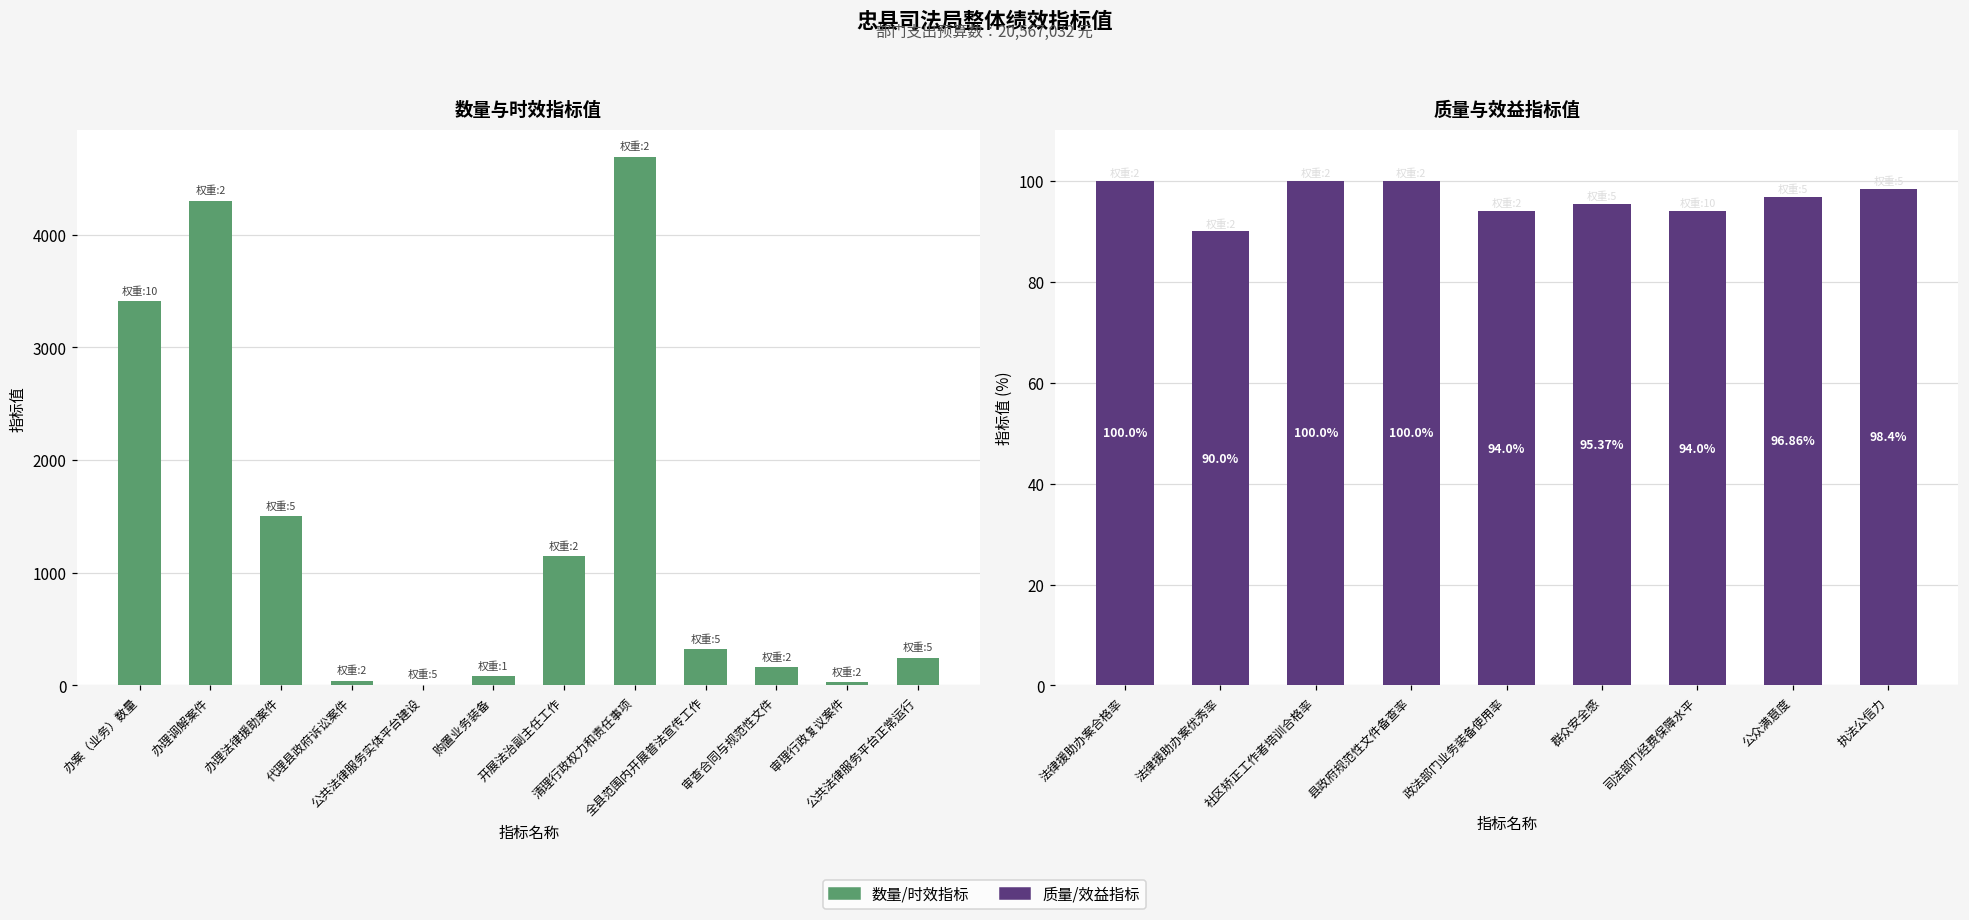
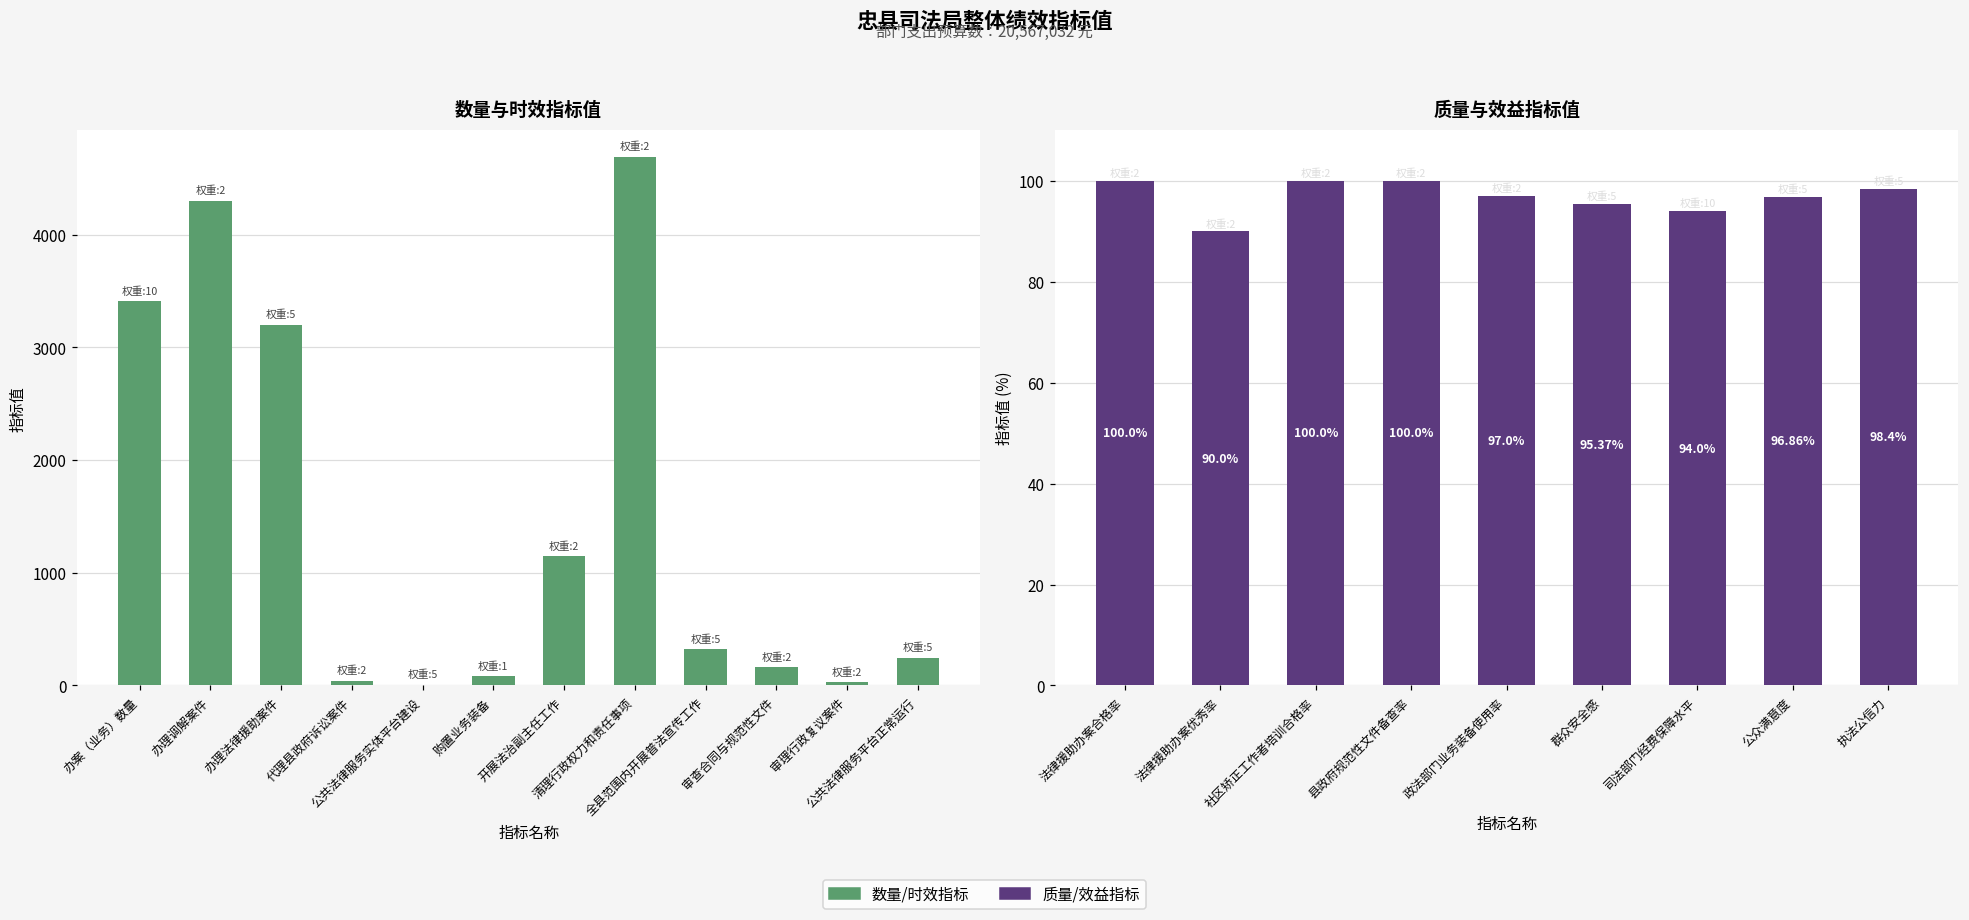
  {
    "数量与时效指标值": {
-     "办理法律援助案件": "1500"
+     "办理法律援助案件": "3200"
    },
    "质量与效益指标值": {
      "法律援助办案合格率": "100.0%",
      "法律援助办案优秀率": "90.0%",
      "社区矫正工作者培训合格率": "100.0%",
      "县政府规范性文件备查率": "100.0%",
-     "政法部门业务装备使用率": "94.0%",
+     "政法部门业务装备使用率": "97.0%",
      "群众安全感": "95.37%",
      "司法部门经费保障水平": "94.0%",
      "公众满意度": "96.86%",
      "执法公信力": "98.4%"
    }
  }
